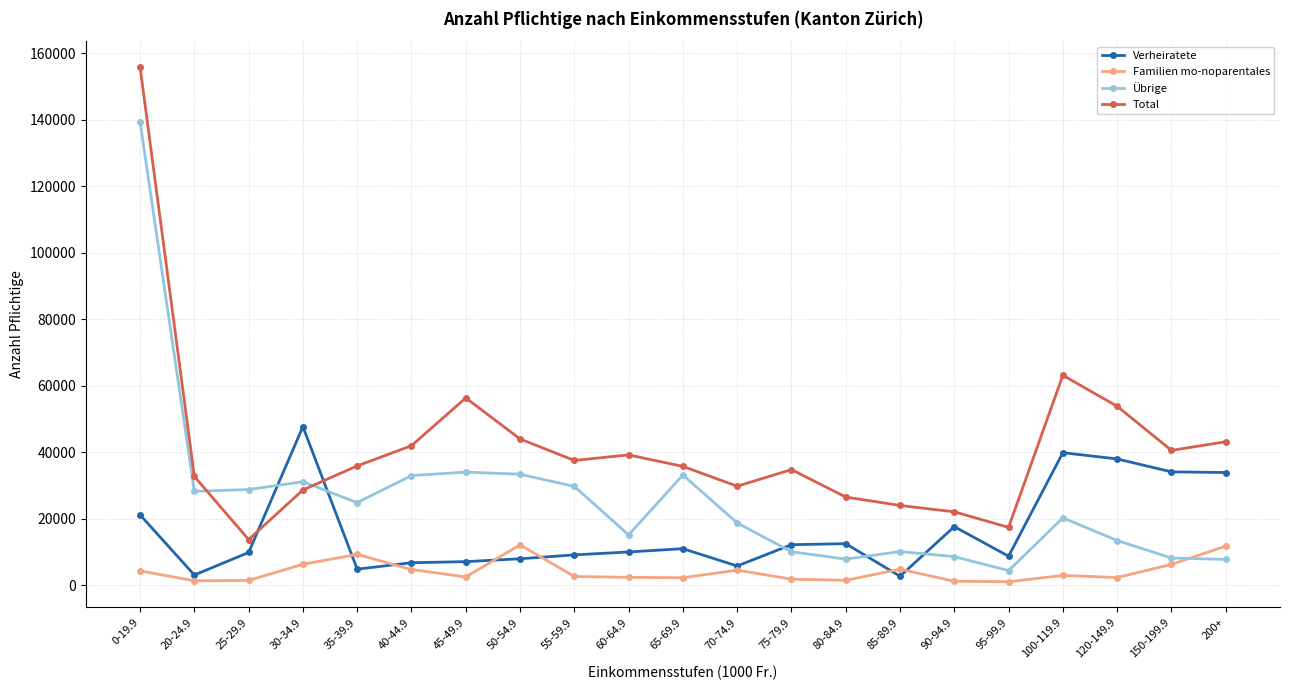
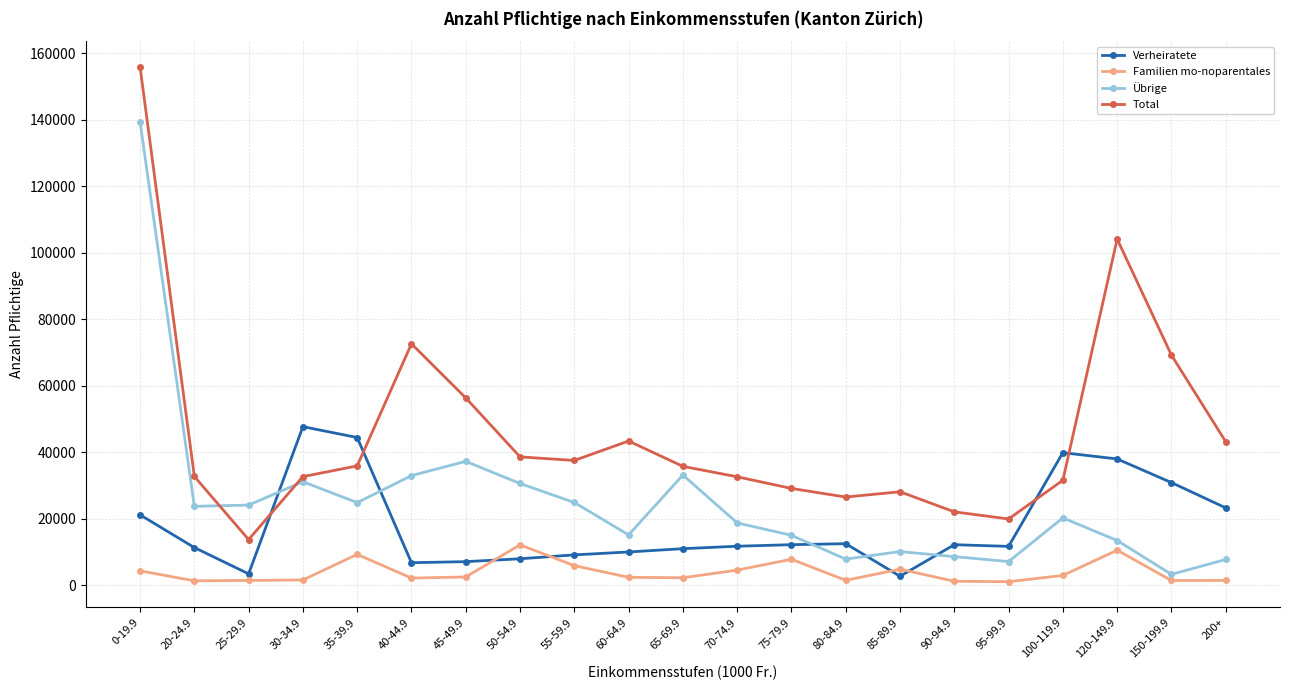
  {
    "Verheiratete": {
      "0-19.9": 21000,
-     "20-24.9": 3000,
-     "25-29.9": 10000,
+     "20-24.9": 11000,
+     "25-29.9": 3000,
      "30-34.9": 48000,
-     "35-39.9": 5000,
+     "35-39.9": 44000,
      "40-44.9": 7000,
      "45-49.9": 7000,
      "50-54.9": 8000,
      "55-59.9": 9000,
      "60-64.9": 10000,
      "65-69.9": 11000,
-     "70-74.9": 6000,
+     "70-74.9": 12000,
      "75-79.9": 12000,
      "80-84.9": 13000,
      "85-89.9": 3000,
-     "90-94.9": 18000,
-     "95-99.9": 9000,
+     "90-94.9": 12000,
+     "95-99.9": 12000,
      "100-119.9": 40000,
      "120-149.9": 38000,
-     "150-199.9": 34000,
-     "200+": 34000
+     "150-199.9": 31000,
+     "200+": 23000
    },
    "Familien mo-noparentales": {
      "0-19.9": 4000,
      "20-24.9": 1000,
      "25-29.9": 1000,
-     "30-34.9": 6000,
+     "30-34.9": 2000,
      "35-39.9": 9000,
-     "40-44.9": 5000,
+     "40-44.9": 2000,
      "45-49.9": 3000,
      "50-54.9": 12000,
-     "55-59.9": 3000,
+     "55-59.9": 6000,
      "60-64.9": 2000,
      "65-69.9": 2000,
      "70-74.9": 5000,
-     "75-79.9": 2000,
+     "75-79.9": 8000,
      "80-84.9": 2000,
      "85-89.9": 5000,
      "90-94.9": 1000,
      "95-99.9": 1000,
      "100-119.9": 3000,
-     "120-149.9": 2000,
-     "150-199.9": 6000,
-     "200+": 12000
+     "120-149.9": 11000,
+     "150-199.9": 1000,
+     "200+": 1000
    },
    "Übrige": {
      "0-19.9": 139000,
-     "20-24.9": 28000,
-     "25-29.9": 29000,
+     "20-24.9": 24000,
+     "25-29.9": 24000,
      "30-34.9": 31000,
      "35-39.9": 25000,
      "40-44.9": 33000,
-     "45-49.9": 34000,
-     "50-54.9": 33000,
-     "55-59.9": 30000,
+     "45-49.9": 37000,
+     "50-54.9": 31000,
+     "55-59.9": 25000,
      "60-64.9": 15000,
      "65-69.9": 33000,
      "70-74.9": 19000,
-     "75-79.9": 10000,
+     "75-79.9": 15000,
      "80-84.9": 8000,
      "85-89.9": 10000,
      "90-94.9": 9000,
-     "95-99.9": 4000,
+     "95-99.9": 7000,
      "100-119.9": 20000,
      "120-149.9": 13000,
-     "150-199.9": 8000,
+     "150-199.9": 3000,
      "200+": 8000
    },
    "Total": {
      "0-19.9": 156000,
      "20-24.9": 33000,
      "25-29.9": 14000,
-     "30-34.9": 29000,
+     "30-34.9": 33000,
      "35-39.9": 36000,
-     "40-44.9": 42000,
+     "40-44.9": 73000,
      "45-49.9": 56000,
-     "50-54.9": 44000,
+     "50-54.9": 39000,
      "55-59.9": 38000,
-     "60-64.9": 39000,
+     "60-64.9": 43000,
      "65-69.9": 36000,
-     "70-74.9": 30000,
-     "75-79.9": 35000,
+     "70-74.9": 33000,
+     "75-79.9": 29000,
      "80-84.9": 27000,
-     "85-89.9": 24000,
+     "85-89.9": 28000,
      "90-94.9": 22000,
-     "95-99.9": 17000,
-     "100-119.9": 63000,
-     "120-149.9": 54000,
-     "150-199.9": 41000,
+     "95-99.9": 20000,
+     "100-119.9": 32000,
+     "120-149.9": 104000,
+     "150-199.9": 69000,
      "200+": 43000
    }
  }
